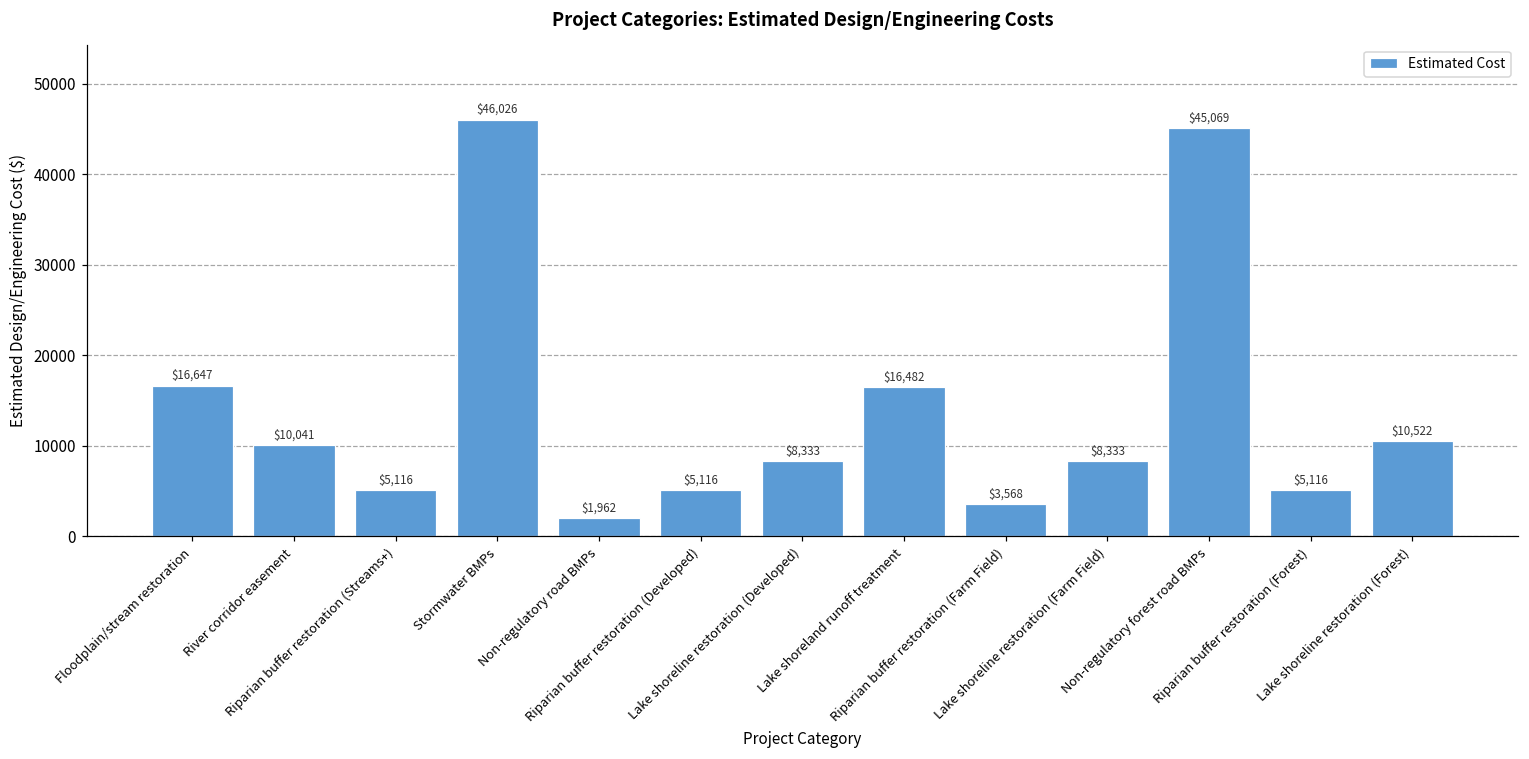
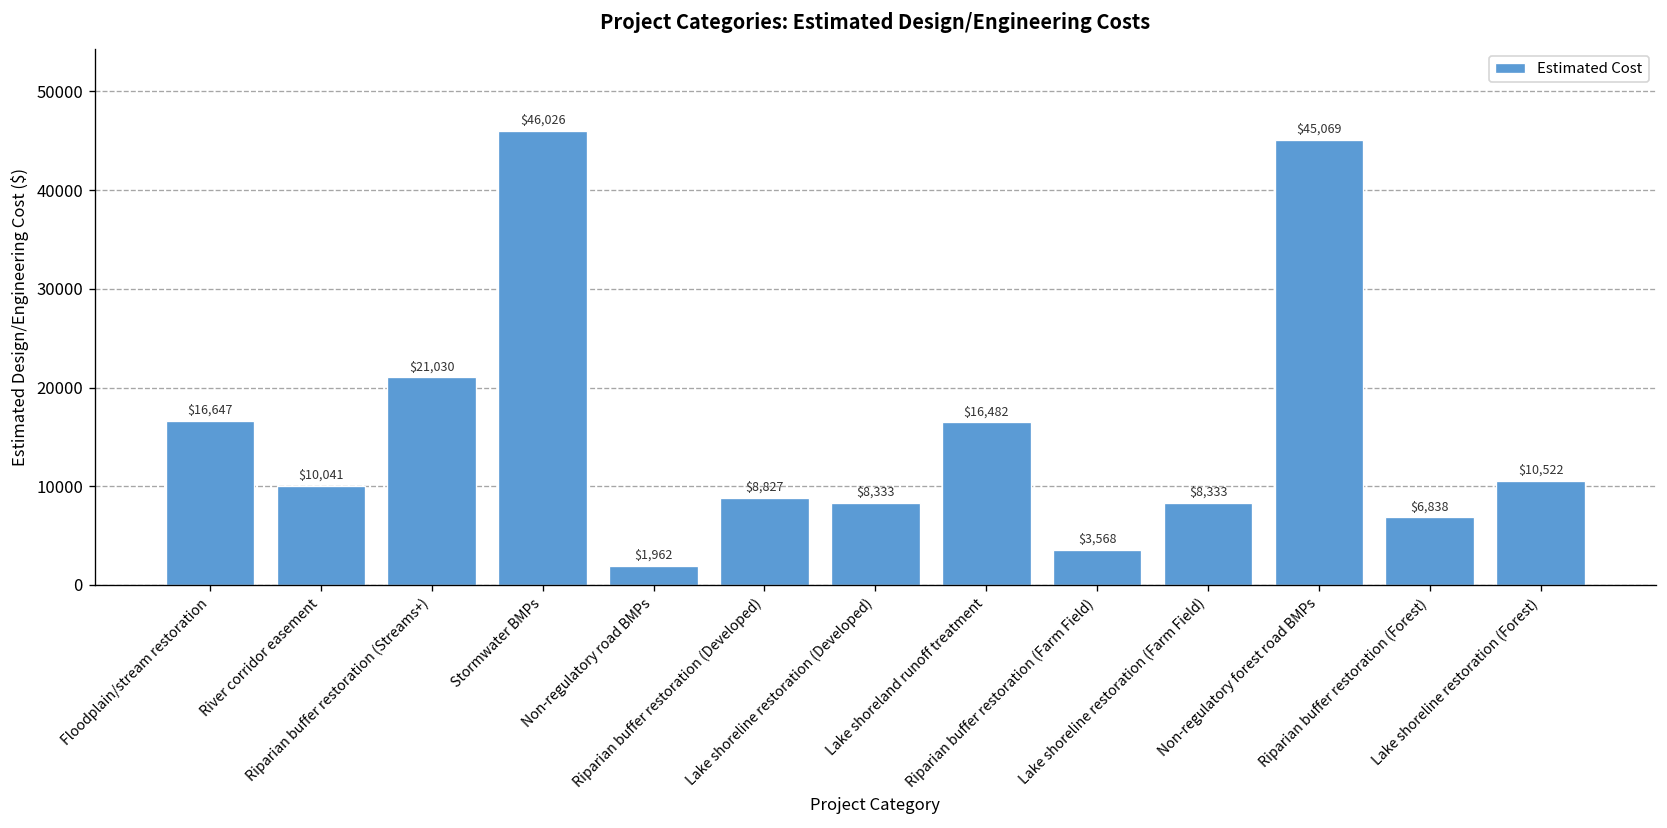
  {
    "Floodplain/stream restoration": "$16,647",
    "River corridor easement": "$10,041",
-   "Riparian buffer restoration (Streams+)": "$5,116",
+   "Riparian buffer restoration (Streams+)": "$21,030",
    "Stormwater BMPs": "$46,026",
    "Non-regulatory road BMPs": "$1,962",
-   "Riparian buffer restoration (Developed)": "$5,116",
+   "Riparian buffer restoration (Developed)": "$8,827",
    "Lake shoreline restoration (Developed)": "$8,333",
    "Lake shoreland runoff treatment": "$16,482",
    "Riparian buffer restoration (Farm Field)": "$3,568",
    "Lake shoreline restoration (Farm Field)": "$8,333",
    "Non-regulatory forest road BMPs": "$45,069",
-   "Riparian buffer restoration (Forest)": "$5,116",
+   "Riparian buffer restoration (Forest)": "$6,838",
    "Lake shoreline restoration (Forest)": "$10,522"
  }
